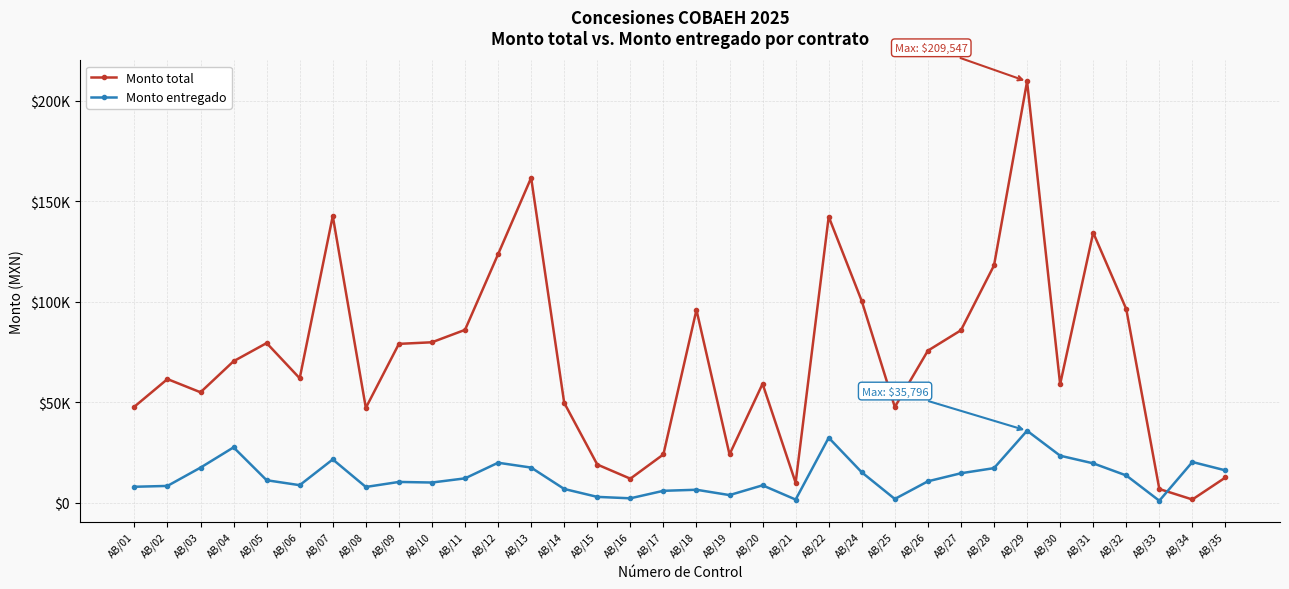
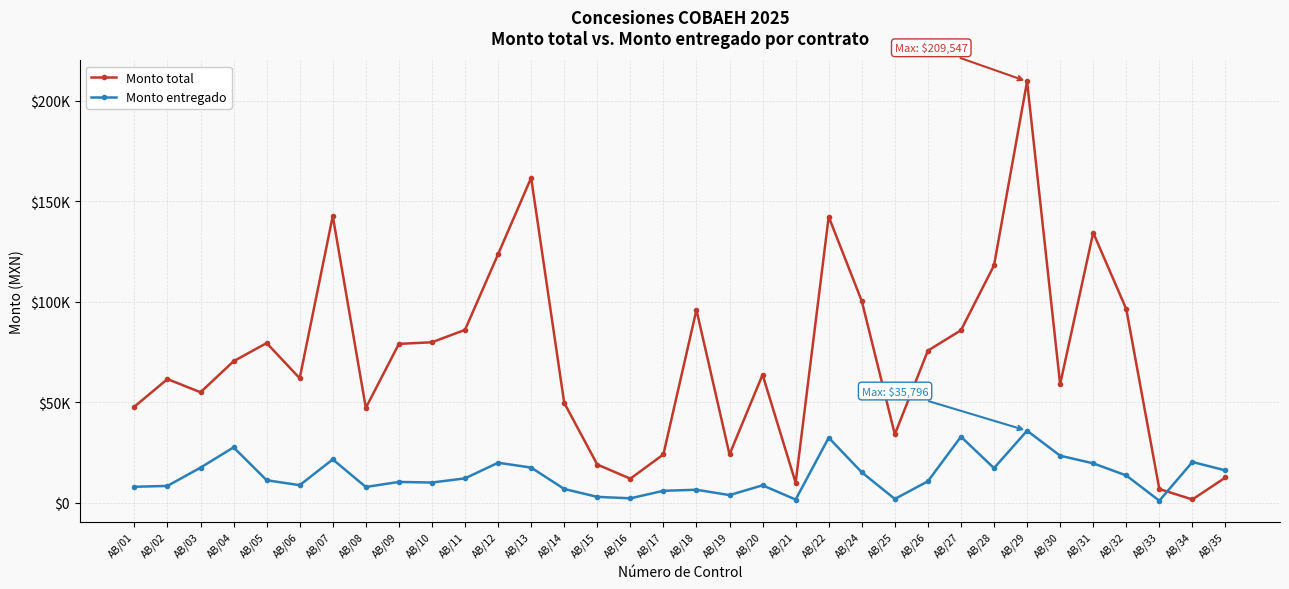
  {
    "Monto total": {
      "AB/01": "$48000",
      "AB/02": "$61000",
      "AB/03": "$55000",
      "AB/04": "$70000",
      "AB/05": "$79000",
      "AB/06": "$62000",
      "AB/07": "$143000",
      "AB/08": "$47000",
      "AB/09": "$79000",
      "AB/10": "$80000",
      "AB/11": "$86000",
      "AB/12": "$124000",
      "AB/13": "$162000",
      "AB/14": "$50000",
      "AB/15": "$19000",
      "AB/16": "$12000",
      "AB/17": "$24000",
      "AB/18": "$96000",
      "AB/19": "$24000",
-     "AB/20": "$59000",
+     "AB/20": "$64000",
      "AB/21": "$10000",
      "AB/22": "$142000",
      "AB/24": "$100000",
-     "AB/25": "$48000",
+     "AB/25": "$34000",
      "AB/26": "$76000",
      "AB/27": "$86000",
      "AB/28": "$118000",
      "AB/30": "$59000",
      "AB/31": "$134000",
      "AB/32": "$96000",
      "AB/33": "$7000",
      "AB/34": "$2000",
      "AB/35": "$13000"
    },
    "Monto entregado": {
      "AB/01": "$8000",
      "AB/02": "$8000",
      "AB/03": "$17000",
      "AB/04": "$28000",
      "AB/05": "$11000",
      "AB/06": "$9000",
      "AB/07": "$22000",
      "AB/08": "$8000",
      "AB/09": "$10000",
      "AB/10": "$10000",
      "AB/11": "$12000",
      "AB/12": "$20000",
      "AB/13": "$17000",
      "AB/14": "$7000",
      "AB/15": "$3000",
      "AB/16": "$2000",
      "AB/17": "$6000",
      "AB/18": "$6000",
      "AB/19": "$4000",
      "AB/20": "$9000",
      "AB/21": "$2000",
      "AB/22": "$32000",
      "AB/24": "$15000",
      "AB/25": "$2000",
      "AB/26": "$11000",
-     "AB/27": "$15000",
+     "AB/27": "$33000",
      "AB/28": "$17000",
      "AB/29": "$36000",
      "AB/30": "$23000",
      "AB/31": "$20000",
      "AB/32": "$14000",
      "AB/33": "$1000",
      "AB/34": "$20000",
      "AB/35": "$16000"
    }
  }
